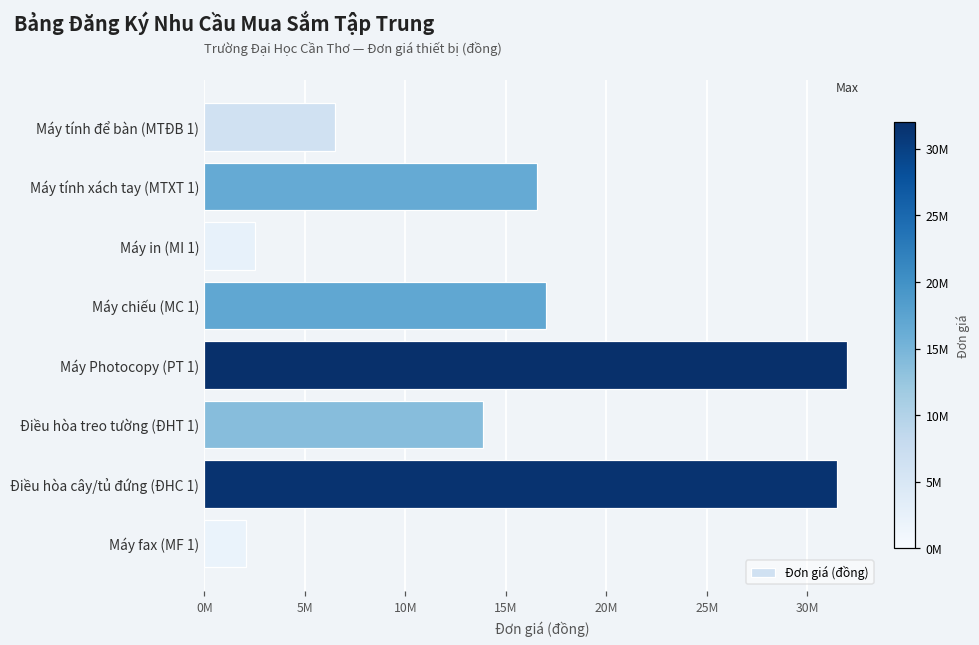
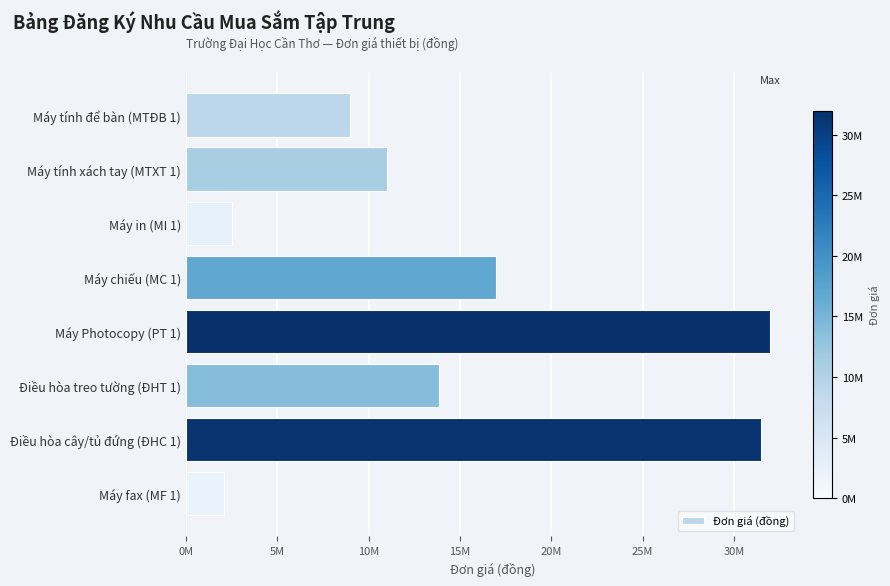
  {
-   "Máy tính để bàn (MTĐB 1)": 6500000,
-   "Máy tính xách tay (MTXT 1)": 16500000,
+   "Máy tính để bàn (MTĐB 1)": 9000000,
+   "Máy tính xách tay (MTXT 1)": 11000000,
    "Máy in (MI 1)": 2500000,
    "Máy chiếu (MC 1)": 17000000,
    "Máy Photocopy (PT 1)": 32000000,
    "Điều hòa treo tường (ĐHT 1)": 13900000,
    "Điều hòa cây/tủ đứng (ĐHC 1)": 31500000,
    "Máy fax (MF 1)": 2100000
  }
